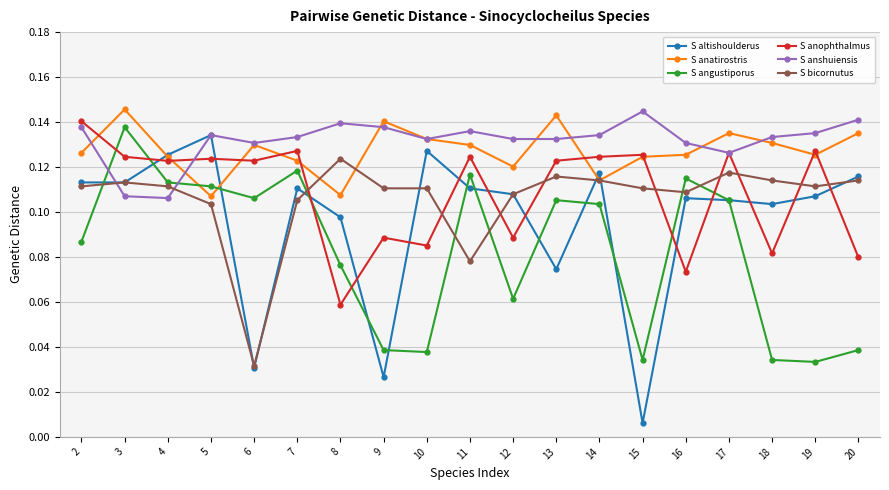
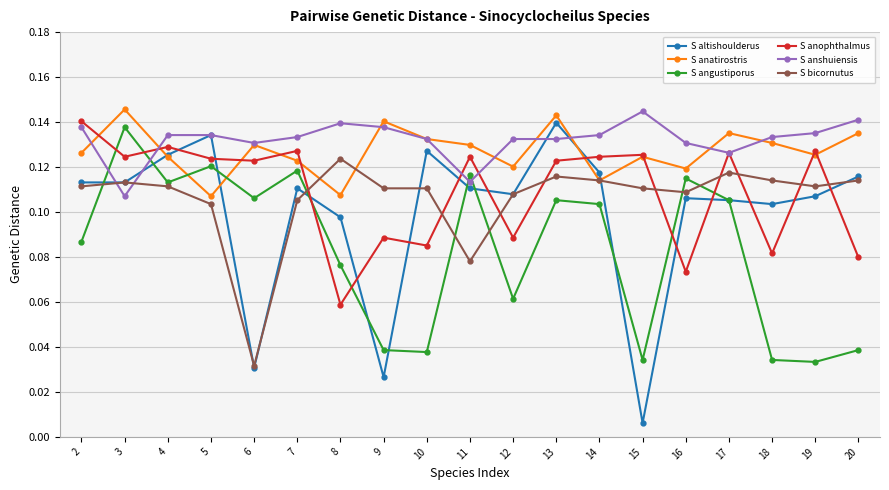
  {
    "S altishoulderus": {
      "2": 0.113,
      "7": 0.111,
      "8": 0.098,
      "9": 0.027,
      "10": 0.127,
      "11": 0.111,
-     "13": 0.075,
+     "13": 0.140,
      "14": 0.118,
      "15": 0.006,
      "16": 0.106,
      "18": 0.104,
      "19": 0.107,
      "20": 0.116
    },
    "S anatirostris": {
      "2": 0.126,
      "3": 0.146,
      "5": 0.107,
      "7": 0.123,
      "8": 0.108,
      "9": 0.140,
      "11": 0.130,
      "12": 0.120,
      "13": 0.143,
-     "16": 0.125,
+     "16": 0.119,
      "17": 0.135,
      "18": 0.131,
      "19": 0.125,
      "20": 0.135
    },
    "S angustiporus": {
      "2": 0.087,
      "3": 0.138,
      "4": 0.113,
-     "5": 0.111,
+     "5": 0.120,
      "6": 0.106,
      "7": 0.118,
      "8": 0.076,
      "9": 0.039,
      "10": 0.038,
      "11": 0.117,
      "12": 0.061,
      "13": 0.105,
      "14": 0.104,
      "15": 0.034,
      "16": 0.115,
      "18": 0.034,
      "19": 0.033,
      "20": 0.039
    },
    "S anophthalmus": {
      "2": 0.140,
      "3": 0.125,
-     "4": 0.123,
+     "4": 0.129,
      "5": 0.124,
      "6": 0.123,
      "7": 0.127,
      "8": 0.059,
      "9": 0.089,
      "10": 0.085,
      "11": 0.125,
      "12": 0.089,
      "13": 0.123,
      "14": 0.125,
      "16": 0.073,
      "18": 0.082,
      "19": 0.127,
      "20": 0.080
    },
    "S anshuiensis": {
      "2": 0.138,
      "3": 0.107,
-     "4": 0.106,
+     "4": 0.134,
      "7": 0.133,
      "8": 0.139,
      "9": 0.138,
-     "11": 0.136,
+     "11": 0.113,
      "12": 0.132,
      "13": 0.132,
      "14": 0.134,
      "15": 0.145,
      "16": 0.131,
      "18": 0.133,
      "19": 0.135,
      "20": 0.141
    },
    "S bicornutus": {
      "2": 0.111,
      "4": 0.111,
      "5": 0.104,
      "7": 0.105,
      "8": 0.124,
      "9": 0.111,
      "10": 0.111,
      "11": 0.078,
      "13": 0.116,
      "15": 0.111,
      "16": 0.109,
      "17": 0.118,
      "18": 0.114,
      "19": 0.111,
      "20": 0.114
    }
  }
